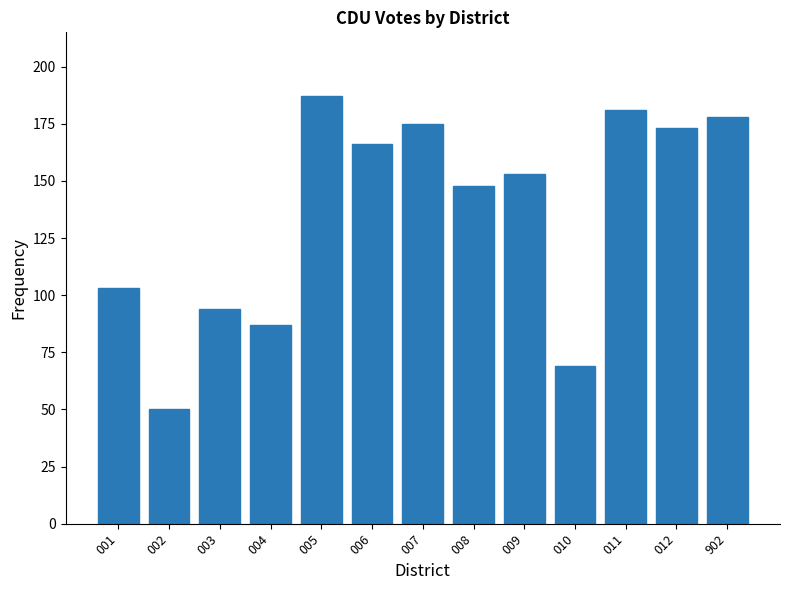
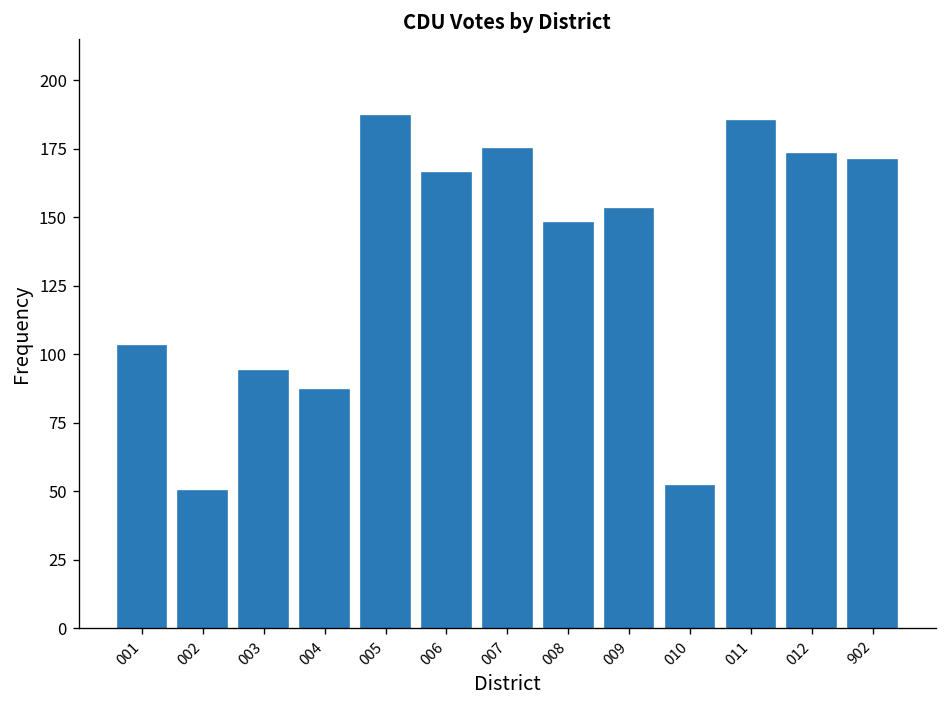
  {
    "001": 103,
    "002": 50,
    "003": 94,
    "004": 87,
    "005": 187,
    "006": 166,
    "007": 175,
    "008": 148,
    "009": 153,
-   "010": 69,
-   "011": 181,
+   "010": 52,
+   "011": 185,
    "012": 173,
-   "902": 178
+   "902": 171
  }
